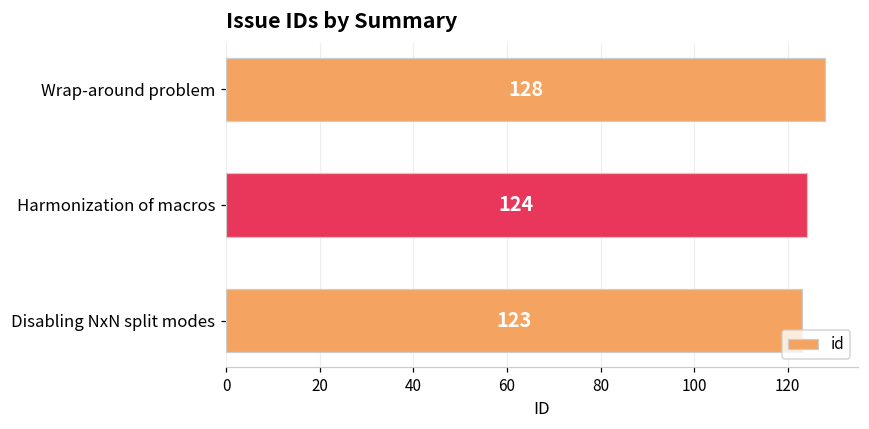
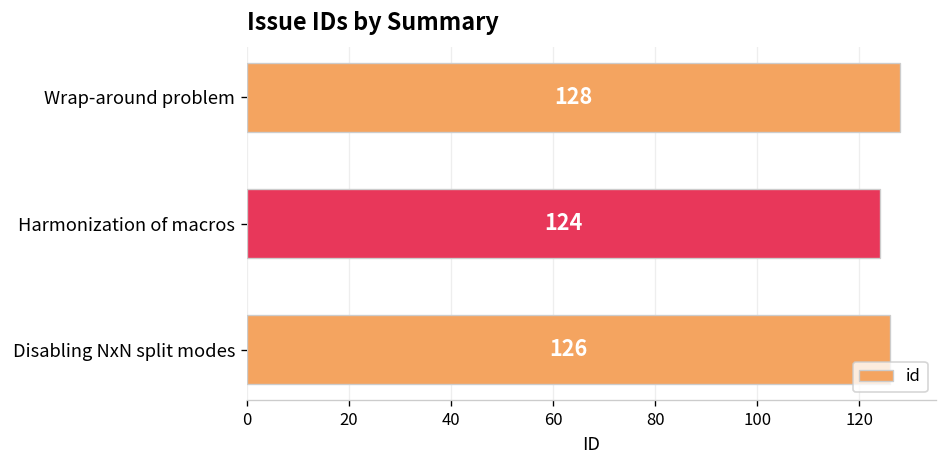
  {
    "Wrap-around problem": 128,
    "Harmonization of macros": 124,
-   "Disabling NxN split modes": 123
+   "Disabling NxN split modes": 126
  }
